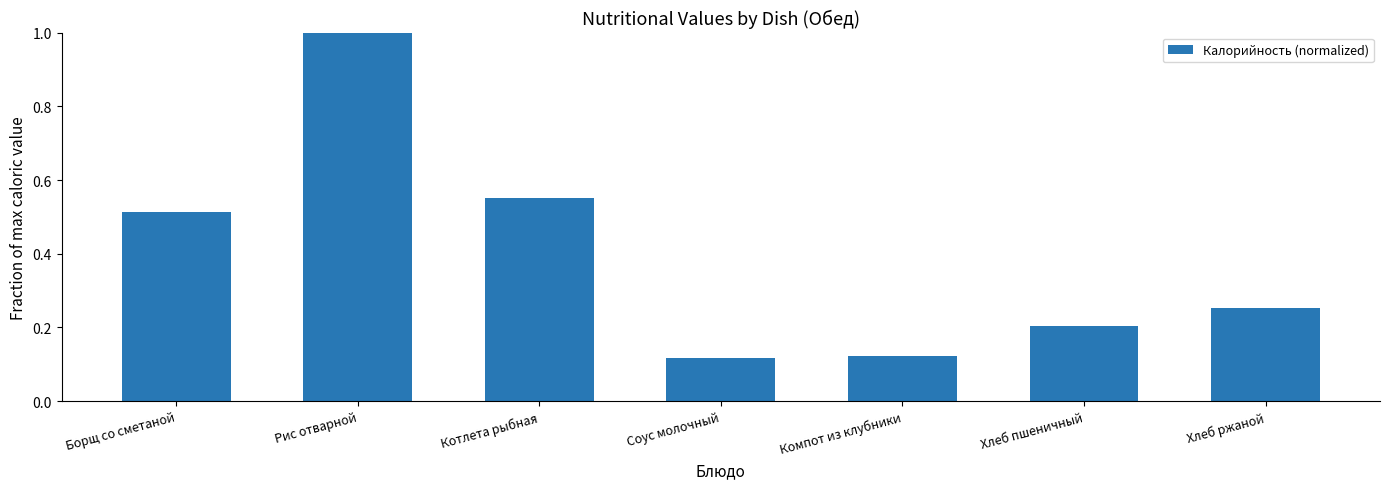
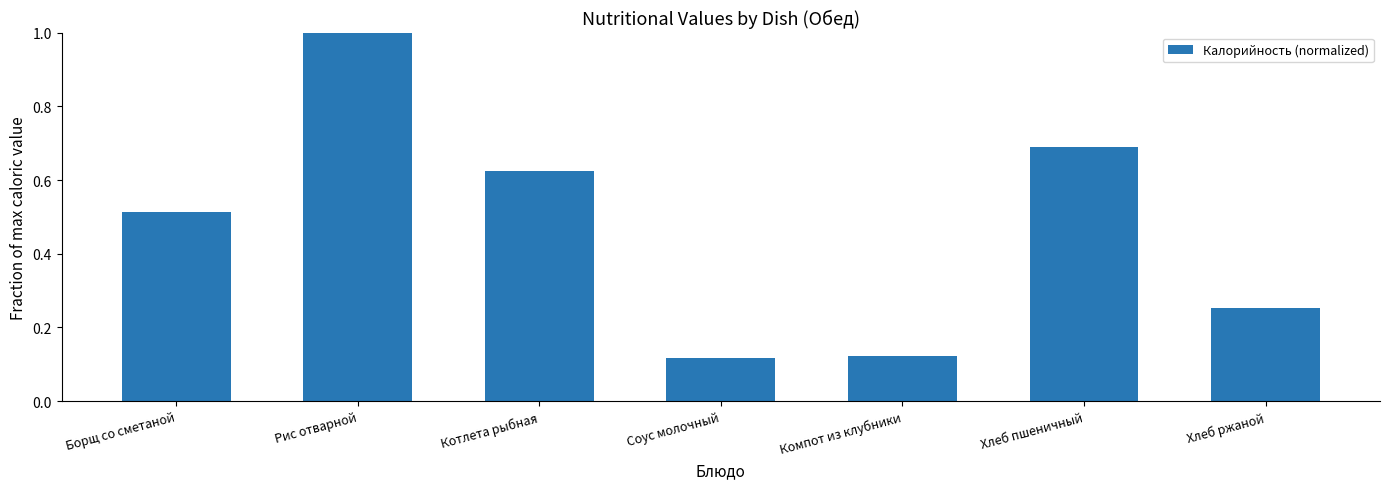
  {
    "Борщ со сметаной": 0.51,
    "Рис отварной": 1.00,
-   "Котлета рыбная": 0.55,
+   "Котлета рыбная": 0.63,
    "Соус молочный": 0.12,
    "Компот из клубники": 0.12,
-   "Хлеб пшеничный": 0.20,
+   "Хлеб пшеничный": 0.69,
    "Хлеб ржаной": 0.25
  }
